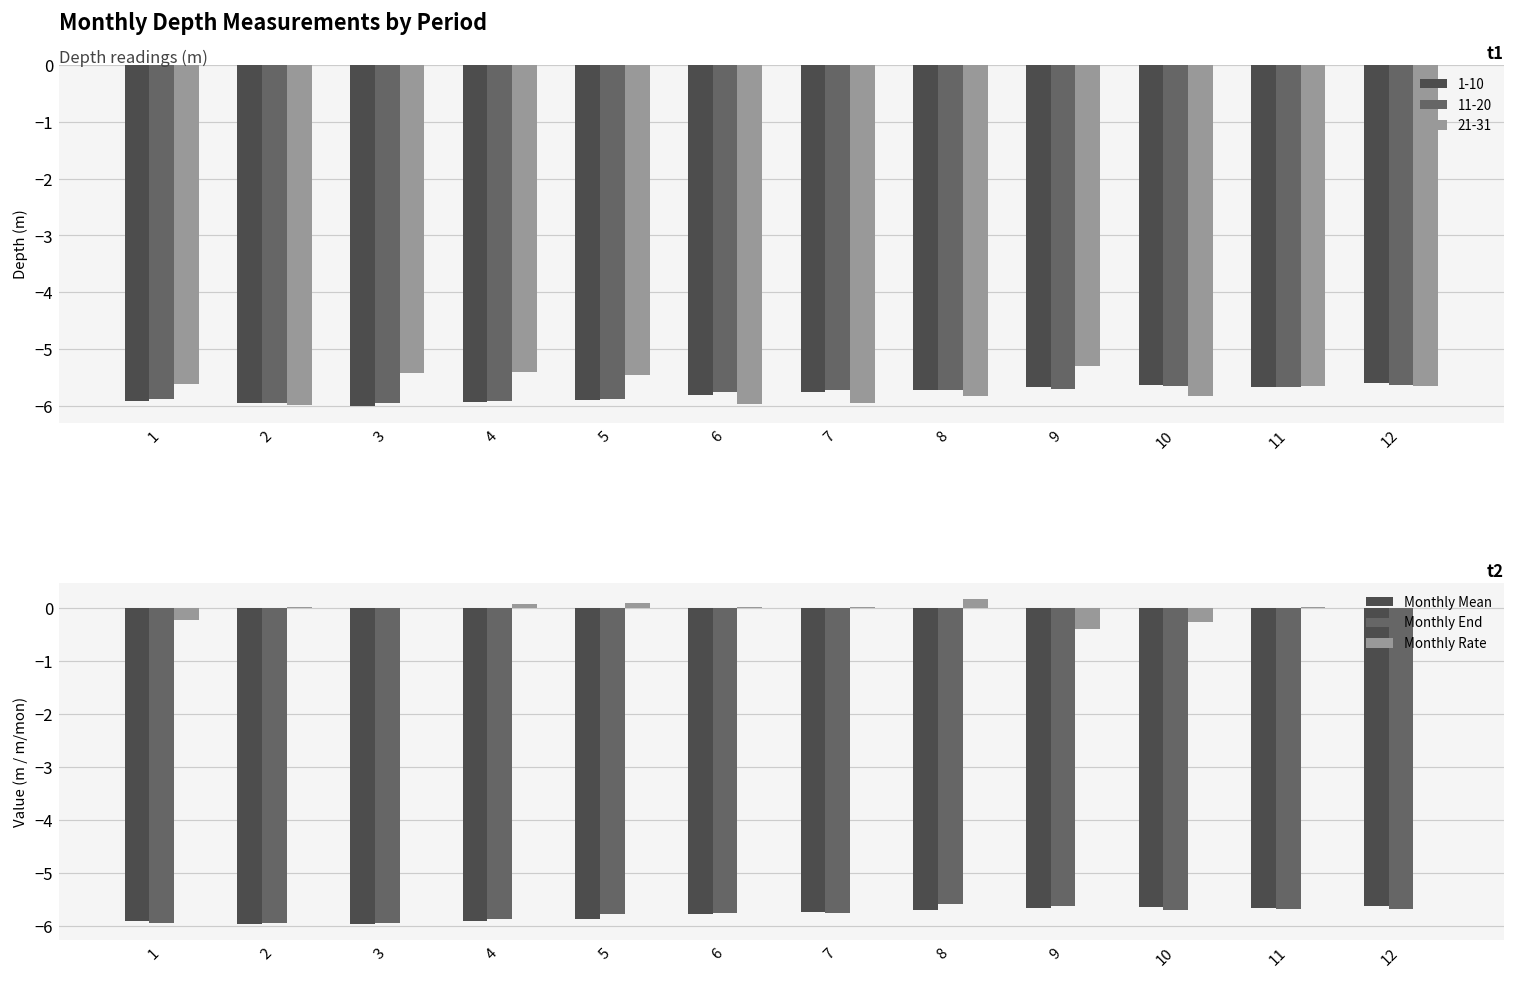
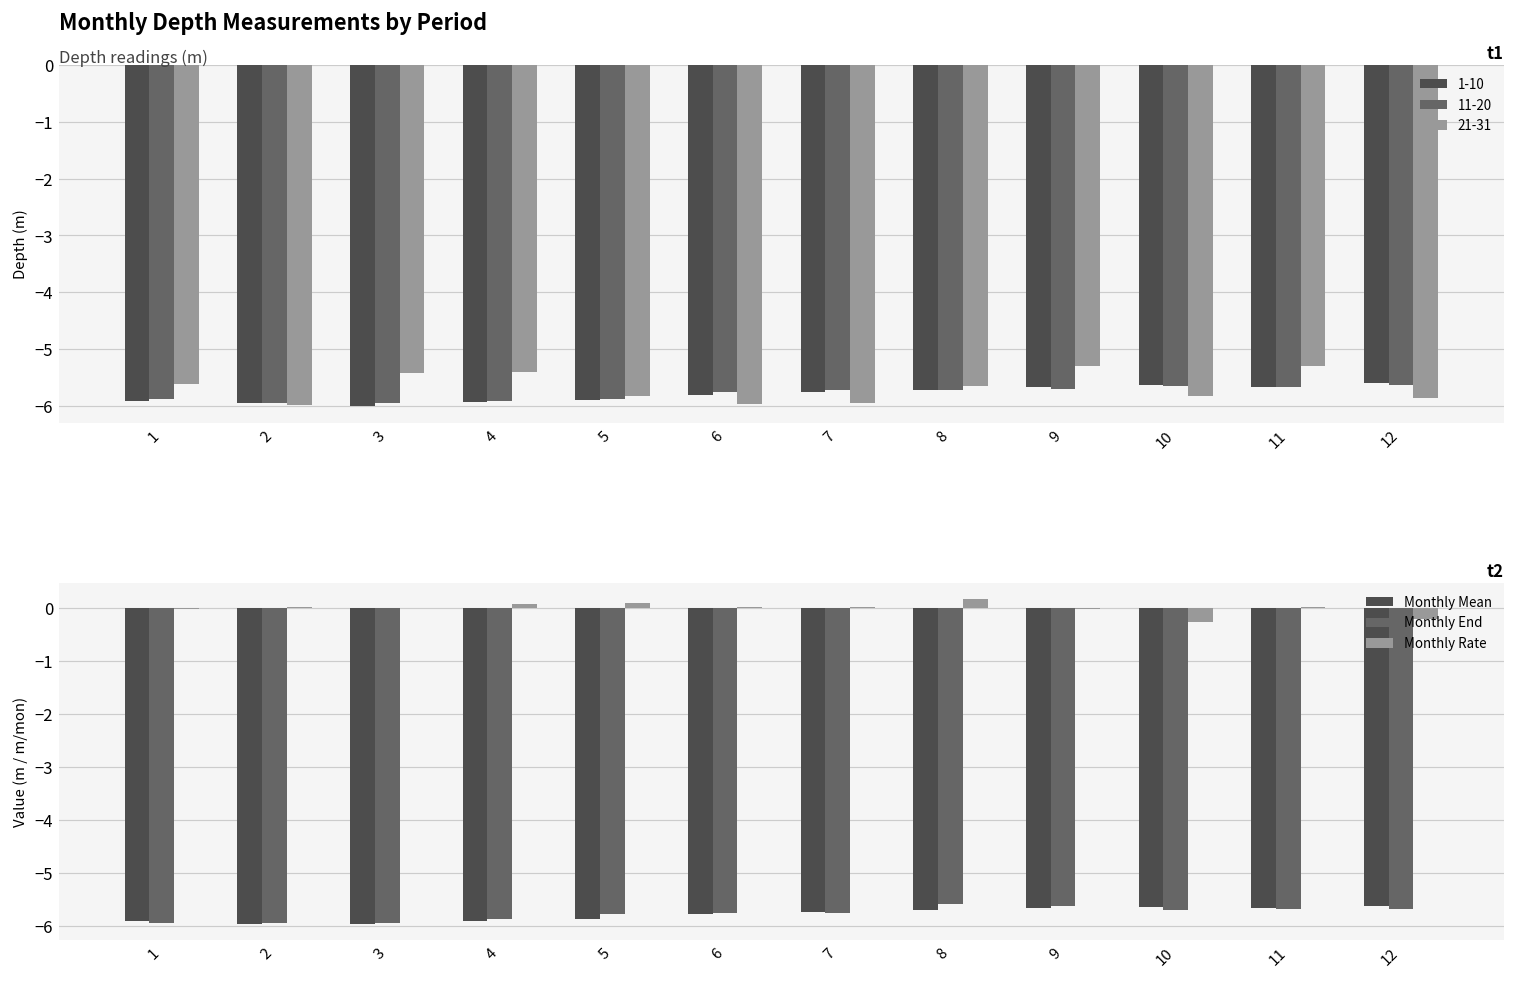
  {
    "t1": {
      "21-31": {
        "1": -5.6,
        "2": -6.0,
        "3": -5.4,
        "4": -5.4,
-       "5": -5.5,
+       "5": -5.8,
        "6": -6.0,
        "7": -6.0,
-       "8": -5.8,
+       "8": -5.7,
        "9": -5.3,
        "10": -5.8,
-       "11": -5.7,
-       "12": -5.7
+       "11": -5.3,
+       "12": -5.9
      }
    },
    "t2": {
      "Monthly Rate": {
-       "1": -0.2,
+       "1": 0.0,
        "3": 0.0,
        "4": 0.1,
        "5": 0.1,
        "8": 0.2,
-       "9": -0.4,
+       "9": 0.0,
        "10": -0.3,
-       "12": 0.0
+       "12": -0.2
      }
    }
  }
